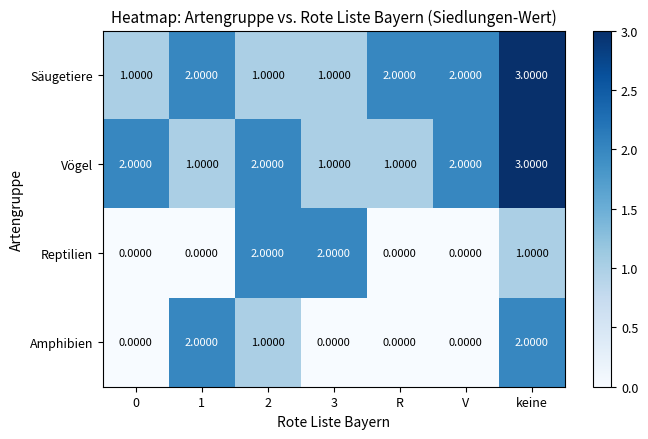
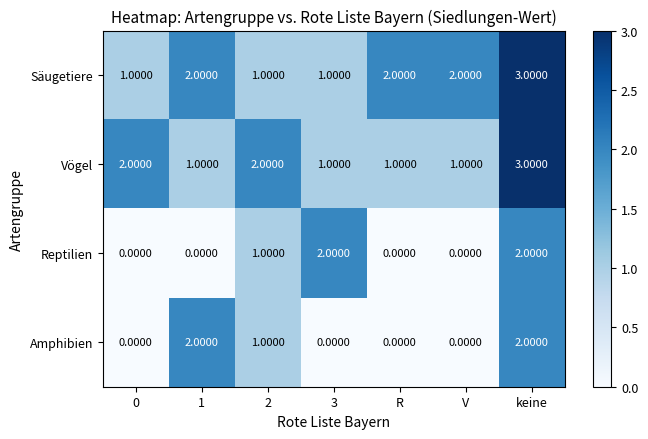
  {
    "Säugetiere": {
      "0": 1.0000,
      "1": 2.0000,
      "2": 1.0000,
      "3": 1.0000,
      "R": 2.0000,
      "V": 2.0000,
      "keine": 3.0000
    },
    "Vögel": {
      "0": 2.0000,
      "1": 1.0000,
      "2": 2.0000,
      "3": 1.0000,
      "R": 1.0000,
-     "V": 2.0000,
+     "V": 1.0000,
      "keine": 3.0000
    },
    "Reptilien": {
      "0": 0.0000,
      "1": 0.0000,
-     "2": 2.0000,
+     "2": 1.0000,
      "3": 2.0000,
      "R": 0.0000,
      "V": 0.0000,
-     "keine": 1.0000
+     "keine": 2.0000
    },
    "Amphibien": {
      "0": 0.0000,
      "1": 2.0000,
      "2": 1.0000,
      "3": 0.0000,
      "R": 0.0000,
      "V": 0.0000,
      "keine": 2.0000
    }
  }
